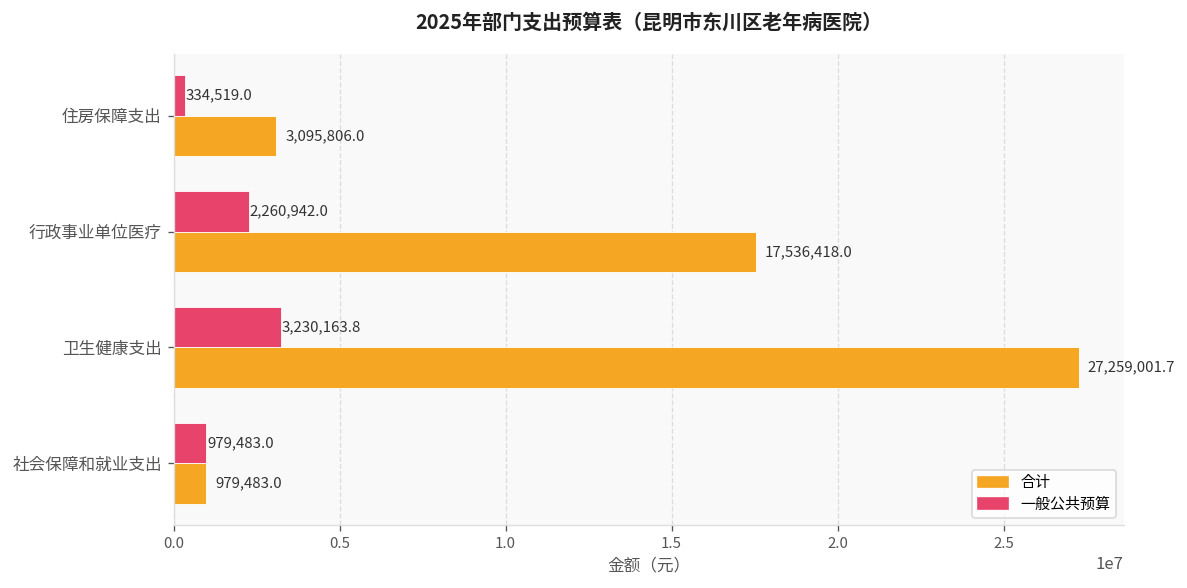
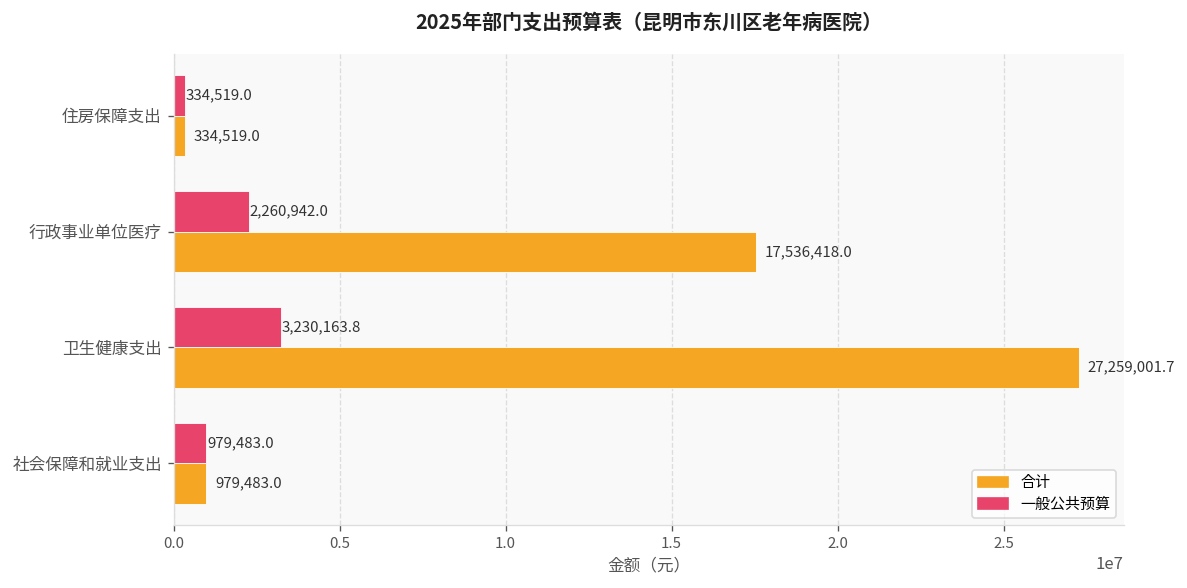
  {
    "合计": {
-     "住房保障支出": "3,095,806.0",
+     "住房保障支出": "334,519.0",
      "行政事业单位医疗": "17,536,418.0",
      "卫生健康支出": "27,259,001.7",
      "社会保障和就业支出": "979,483.0"
    },
    "一般公共预算": {
      "住房保障支出": "334,519.0",
      "行政事业单位医疗": "2,260,942.0",
      "卫生健康支出": "3,230,163.8",
      "社会保障和就业支出": "979,483.0"
    }
  }
